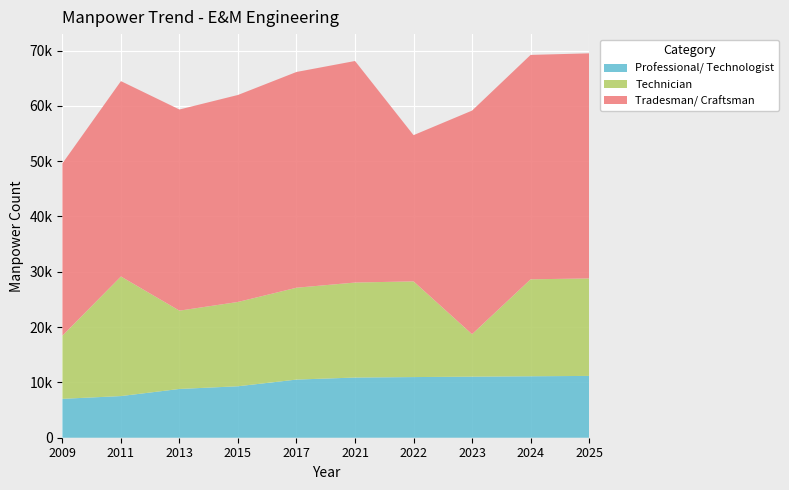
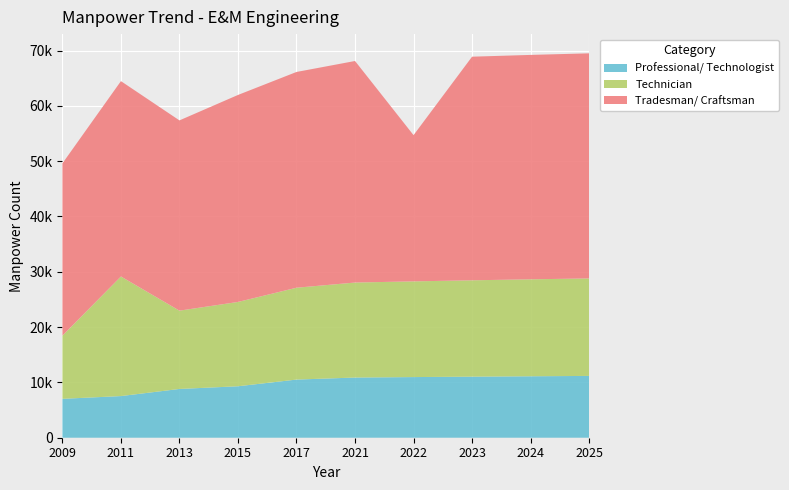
  {
    "Professional/ Technologist": {
      "2009": 7000,
      "2011": 8000,
      "2013": 9000,
      "2015": 9000,
      "2017": 11000,
      "2021": 11000,
      "2022": 11000,
      "2023": 11000,
      "2024": 11000,
      "2025": 11000
    },
    "Technician": {
      "2009": 11000,
      "2011": 22000,
      "2013": 14000,
      "2015": 15000,
      "2017": 17000,
      "2021": 17000,
      "2022": 17000,
-     "2023": 8000,
+     "2023": 17000,
      "2024": 18000,
      "2025": 18000
    },
    "Tradesman/ Craftsman": {
      "2009": 31000,
      "2011": 35000,
-     "2013": 36000,
+     "2013": 34000,
      "2015": 37000,
      "2017": 39000,
      "2021": 40000,
      "2022": 26000,
      "2023": 40000,
      "2024": 41000,
      "2025": 41000
    }
  }
